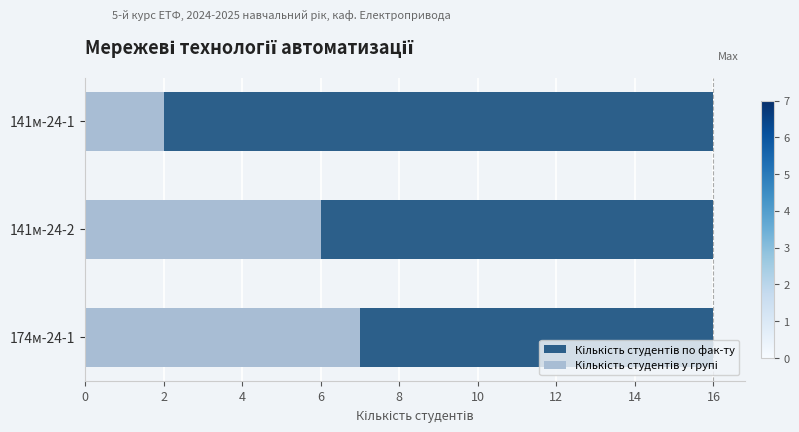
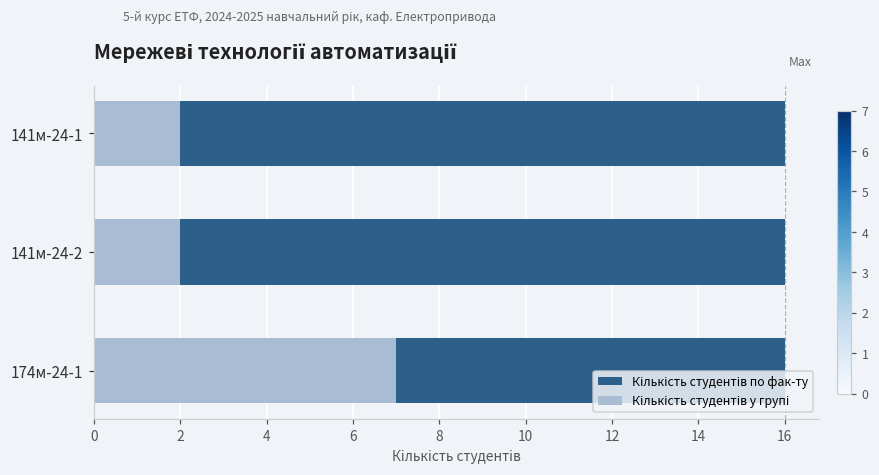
  {
    "Кількість студентів по фак-ту": {
      "141м-24-1": 16,
      "141м-24-2": 16,
      "174м-24-1": 16
    },
    "Кількість студентів у групі": {
-     "141м-24-2": 6
+     "141м-24-2": 2
    }
  }
